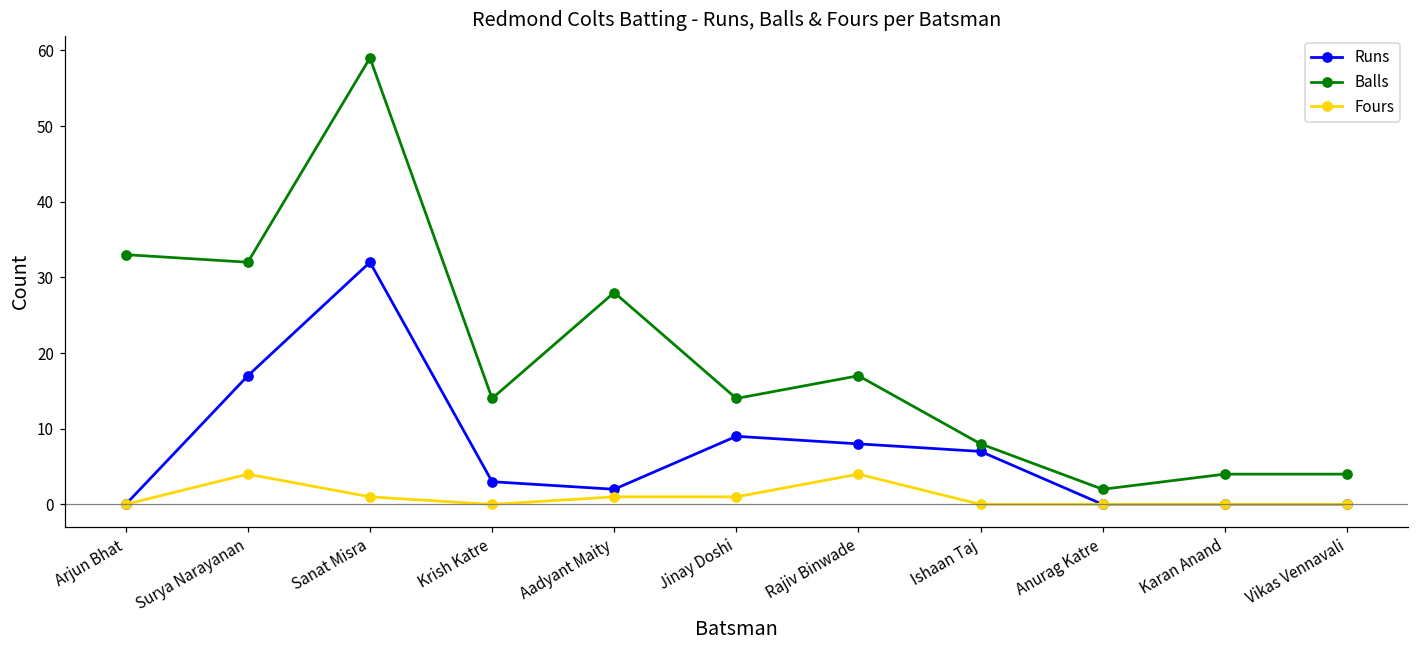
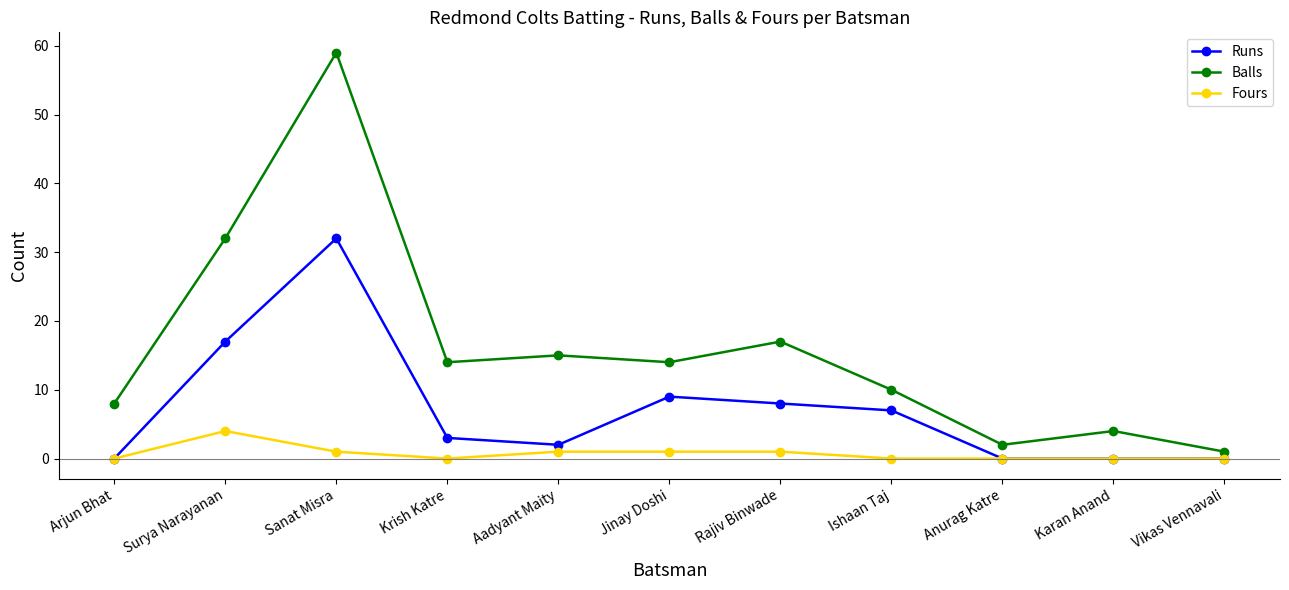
  {
    "Runs": {
      "Surya Narayanan": 17,
      "Sanat Misra": 32,
      "Krish Katre": 3,
      "Aadyant Maity": 2,
      "Jinay Doshi": 9,
      "Rajiv Binwade": 8,
      "Ishaan Taj": 7
    },
    "Balls": {
-     "Arjun Bhat": 33,
+     "Arjun Bhat": 8,
      "Surya Narayanan": 32,
      "Sanat Misra": 59,
      "Krish Katre": 14,
-     "Aadyant Maity": 28,
+     "Aadyant Maity": 15,
      "Jinay Doshi": 14,
      "Rajiv Binwade": 17,
-     "Ishaan Taj": 8,
+     "Ishaan Taj": 10,
      "Anurag Katre": 2,
      "Karan Anand": 4,
-     "Vikas Vennavali": 4
+     "Vikas Vennavali": 1
    },
    "Fours": {
      "Surya Narayanan": 4,
      "Sanat Misra": 1,
      "Krish Katre": 0,
      "Aadyant Maity": 1,
      "Jinay Doshi": 1,
-     "Rajiv Binwade": 4,
+     "Rajiv Binwade": 1,
      "Ishaan Taj": 0
    }
  }
